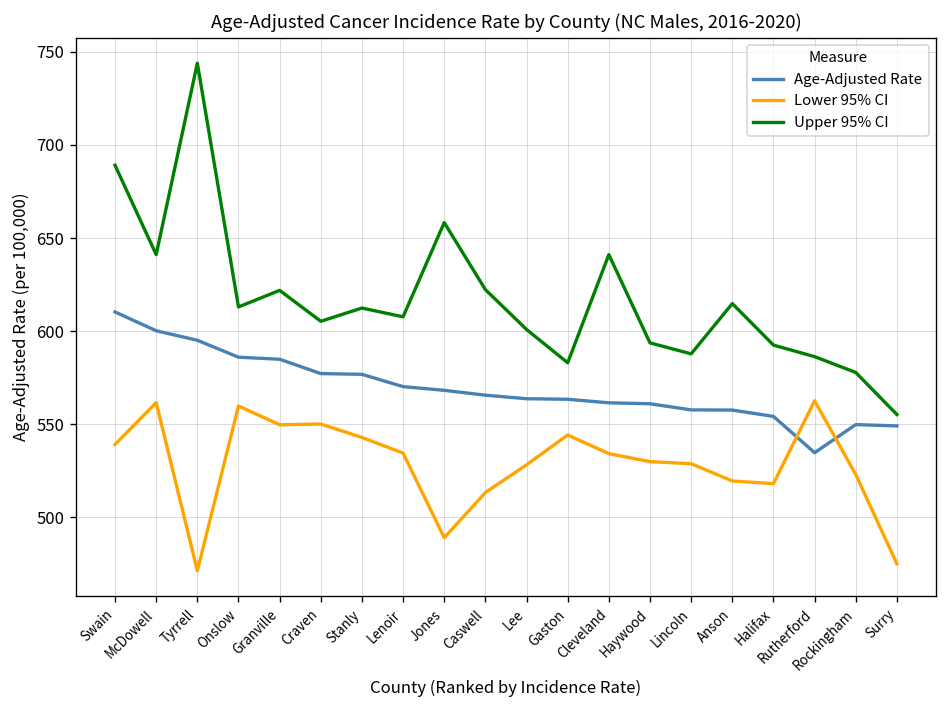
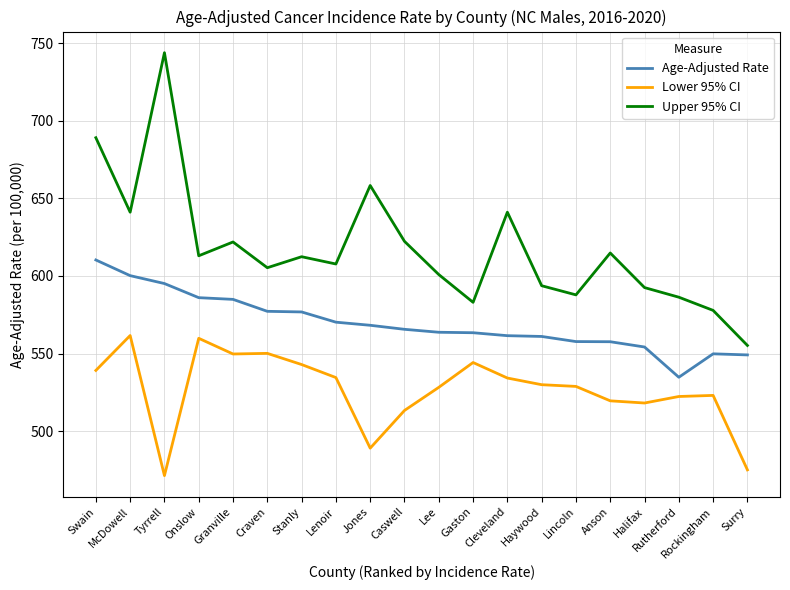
  {
    "Age-Adjusted Rate": {
      "Swain": 610,
      "McDowell": 600,
      "Tyrrell": 595,
      "Onslow": 586,
      "Granville": 585,
      "Craven": 577,
      "Stanly": 577,
      "Lenoir": 570,
      "Jones": 568,
      "Caswell": 566,
      "Lee": 564,
      "Gaston": 563,
      "Cleveland": 562,
      "Haywood": 561,
      "Lincoln": 558,
      "Anson": 558,
      "Halifax": 554,
      "Rutherford": 535,
      "Rockingham": 550,
      "Surry": 549
    },
    "Lower 95% CI": {
      "Swain": 539,
      "McDowell": 562,
      "Tyrrell": 471,
      "Onslow": 560,
      "Granville": 550,
      "Craven": 550,
      "Stanly": 543,
      "Lenoir": 535,
      "Jones": 489,
      "Caswell": 513,
      "Lee": 528,
      "Gaston": 544,
      "Cleveland": 534,
      "Haywood": 530,
      "Lincoln": 529,
      "Anson": 520,
      "Halifax": 518,
-     "Rutherford": 563,
+     "Rutherford": 522,
      "Rockingham": 523,
      "Surry": 475
    },
    "Upper 95% CI": {
      "Swain": 689,
      "McDowell": 641,
      "Tyrrell": 744,
      "Onslow": 613,
      "Granville": 622,
      "Craven": 605,
      "Stanly": 612,
      "Lenoir": 608,
      "Jones": 658,
      "Caswell": 622,
      "Lee": 601,
      "Gaston": 583,
      "Cleveland": 641,
      "Haywood": 594,
      "Lincoln": 588,
      "Anson": 615,
      "Halifax": 593,
      "Rutherford": 586,
      "Rockingham": 578,
      "Surry": 555
    }
  }
